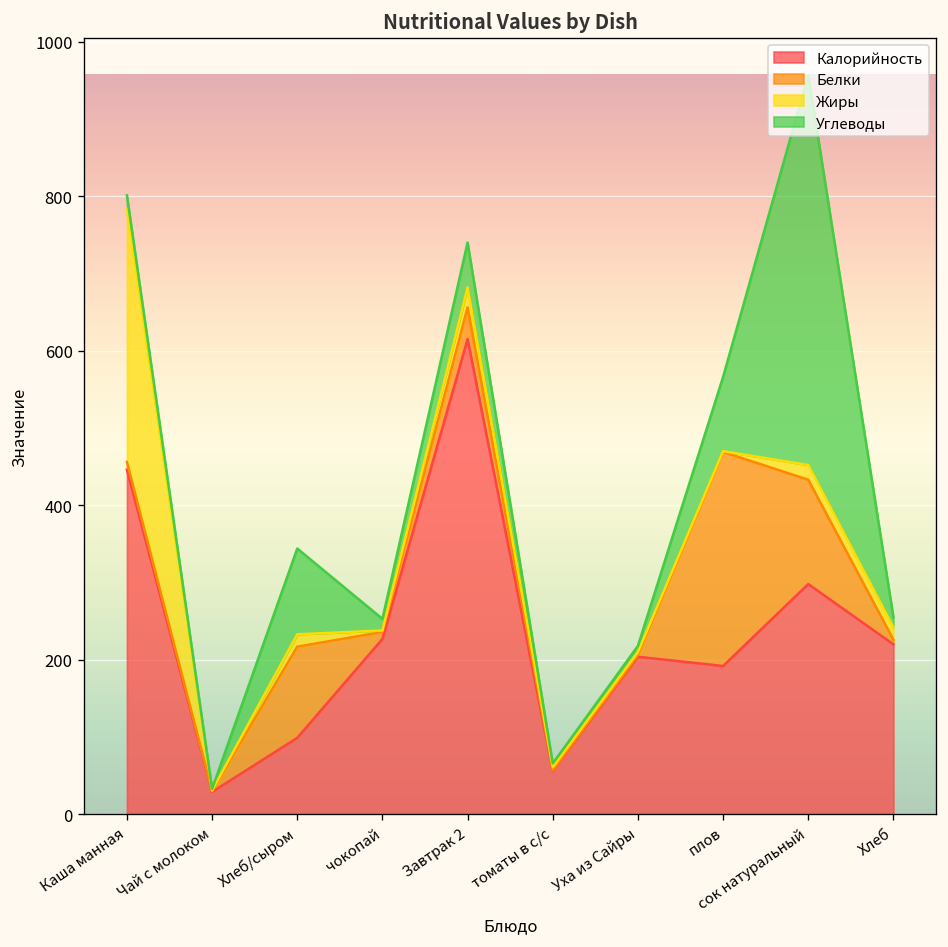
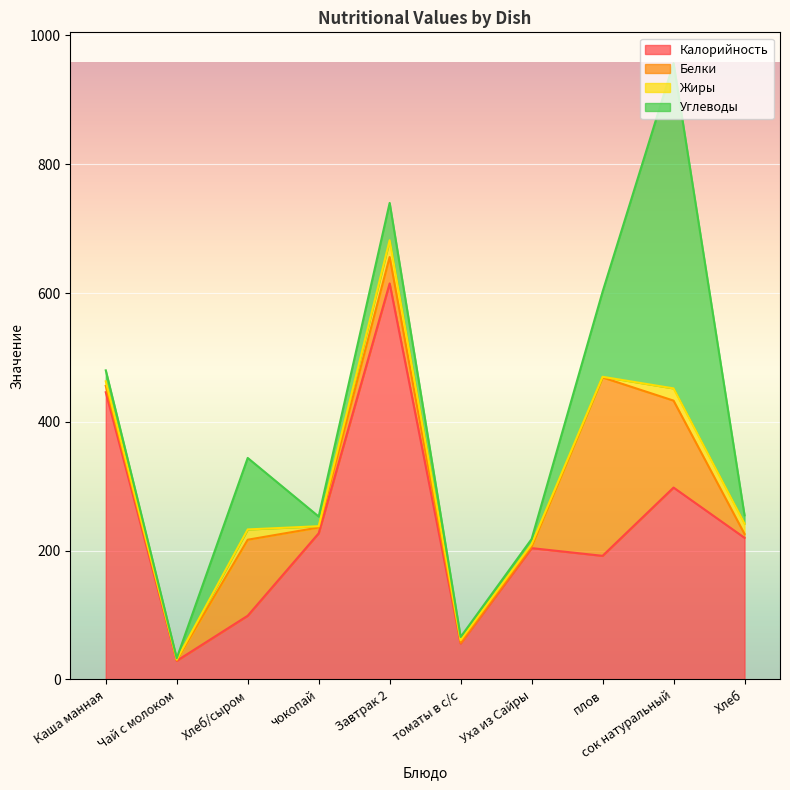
  {
    "Калорийность": {
      "Каша манная": 450,
      "Хлеб/сыром": 100,
      "чокопай": 230,
      "Завтрак 2": 620,
      "плов": 190,
      "сок натуральный": 300,
      "Хлеб": 220
    },
    "Белки": {
      "Каша манная": 10,
      "Хлеб/сыром": 120,
      "Завтрак 2": 40,
      "сок натуральный": 140,
      "Хлеб": 10
    },
    "Жиры": {
-     "Каша манная": 330,
+     "Каша манная": 10,
      "Хлеб/сыром": 20,
      "Завтрак 2": 30,
      "томаты в с/с": 0,
      "Уха из Сайры": 0,
      "сок натуральный": 20,
      "Хлеб": 20
    },
    "Углеводы": {
      "Каша манная": 20,
      "Хлеб/сыром": 110,
      "чокопай": 20,
      "Завтрак 2": 60,
      "томаты в с/с": 10,
      "Уха из Сайры": 10,
-     "плов": 100,
+     "плов": 130,
      "Хлеб": 10
    }
  }
